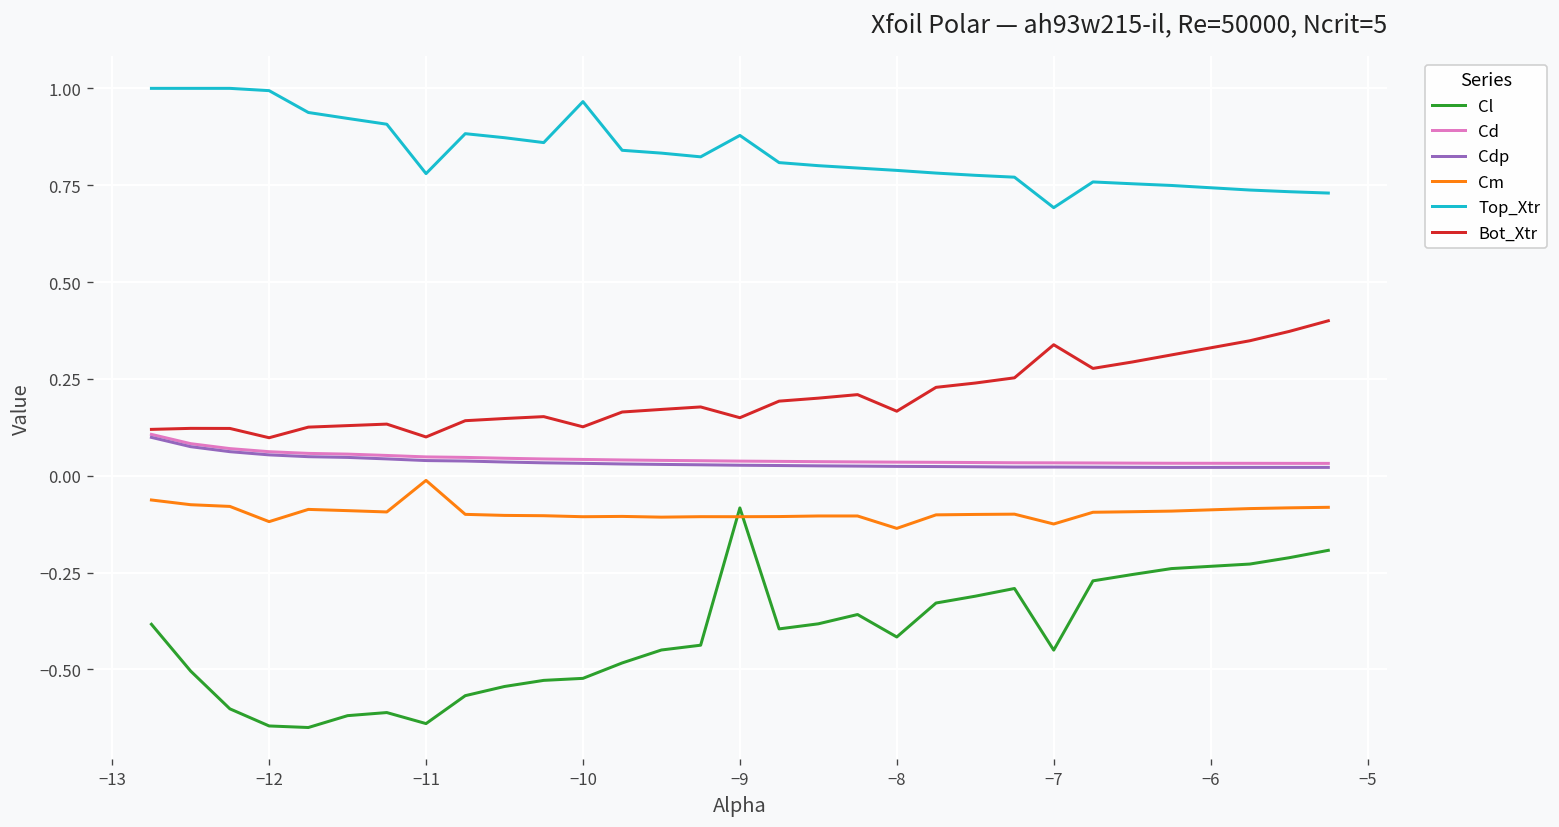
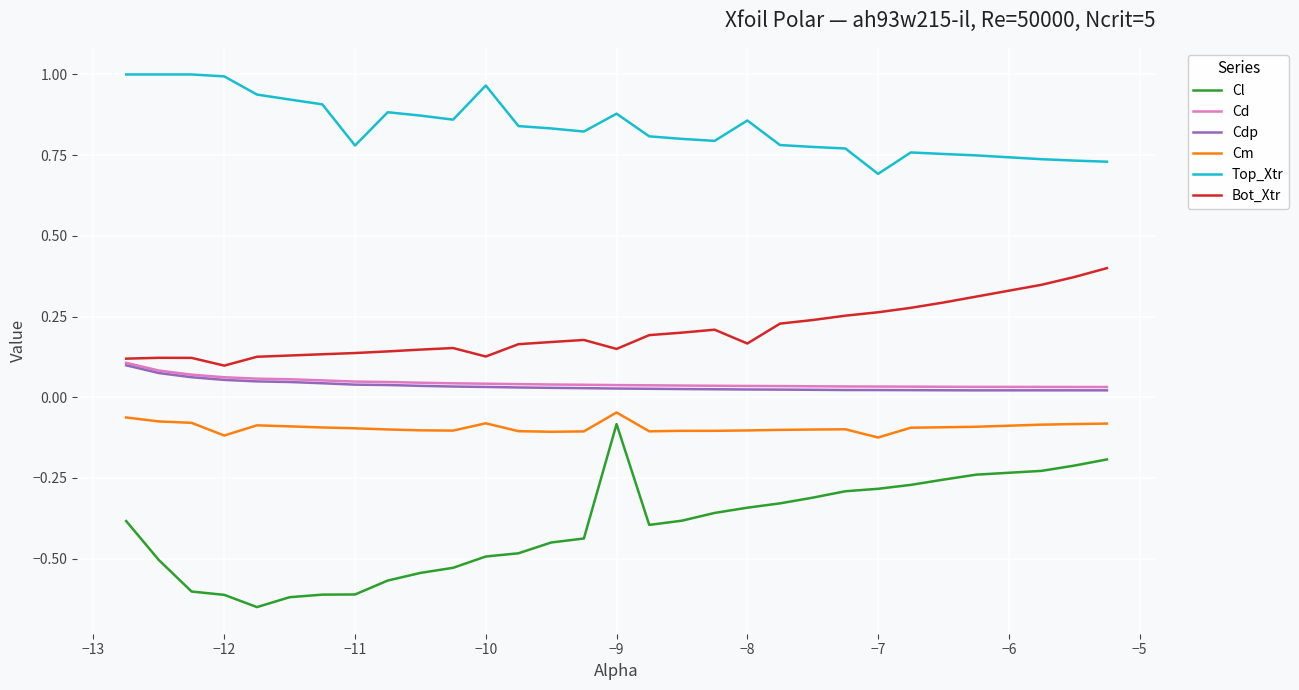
  {
    "Cl": {
-     "−12": -0.65,
-     "−11": -0.64,
-     "−10": -0.52,
+     "−12": -0.61,
+     "−11": -0.61,
+     "−10": -0.49,
      "−9": -0.08,
-     "−8": -0.42,
-     "−7": -0.45
+     "−8": -0.34,
+     "−7": -0.28
    },
    "Cd": {
      "−12": 0.06,
      "−11": 0.05,
      "−10": 0.04,
      "−9": 0.04,
      "−8": 0.03,
      "−7": 0.03
    },
    "Cdp": {
      "−12": 0.05,
      "−11": 0.04,
      "−10": 0.03,
      "−9": 0.03,
      "−8": 0.02,
      "−7": 0.02
    },
    "Cm": {
      "−12": -0.12,
-     "−11": -0.01,
-     "−10": -0.11,
-     "−9": -0.11,
-     "−8": -0.14,
+     "−11": -0.10,
+     "−10": -0.08,
+     "−9": -0.05,
+     "−8": -0.10,
      "−7": -0.12
    },
    "Top_Xtr": {
      "−12": 0.99,
      "−11": 0.78,
      "−10": 0.97,
      "−9": 0.88,
-     "−8": 0.79,
+     "−8": 0.86,
      "−7": 0.69
    },
    "Bot_Xtr": {
      "−12": 0.10,
-     "−11": 0.10,
+     "−11": 0.14,
      "−10": 0.13,
      "−9": 0.15,
      "−8": 0.17,
-     "−7": 0.34
+     "−7": 0.26
    }
  }
